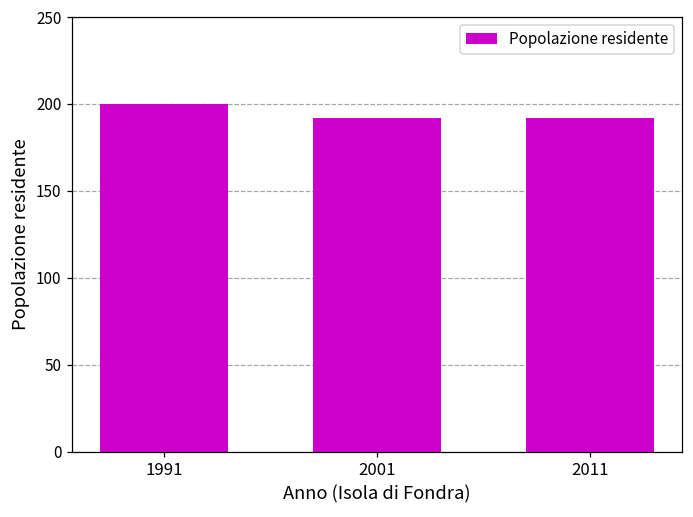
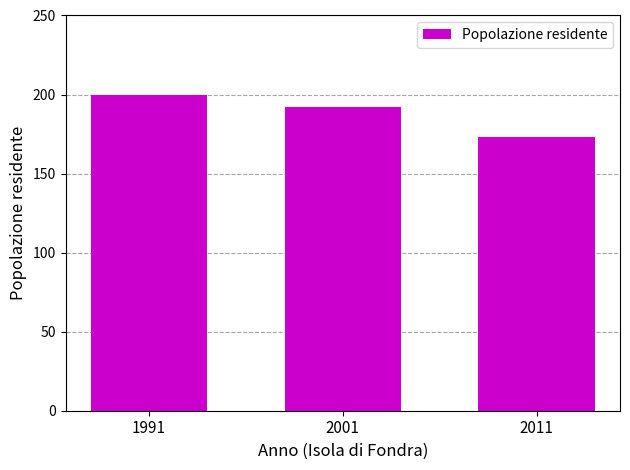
  {
    "1991": 200,
    "2001": 192,
-   "2011": 192
+   "2011": 173
  }
